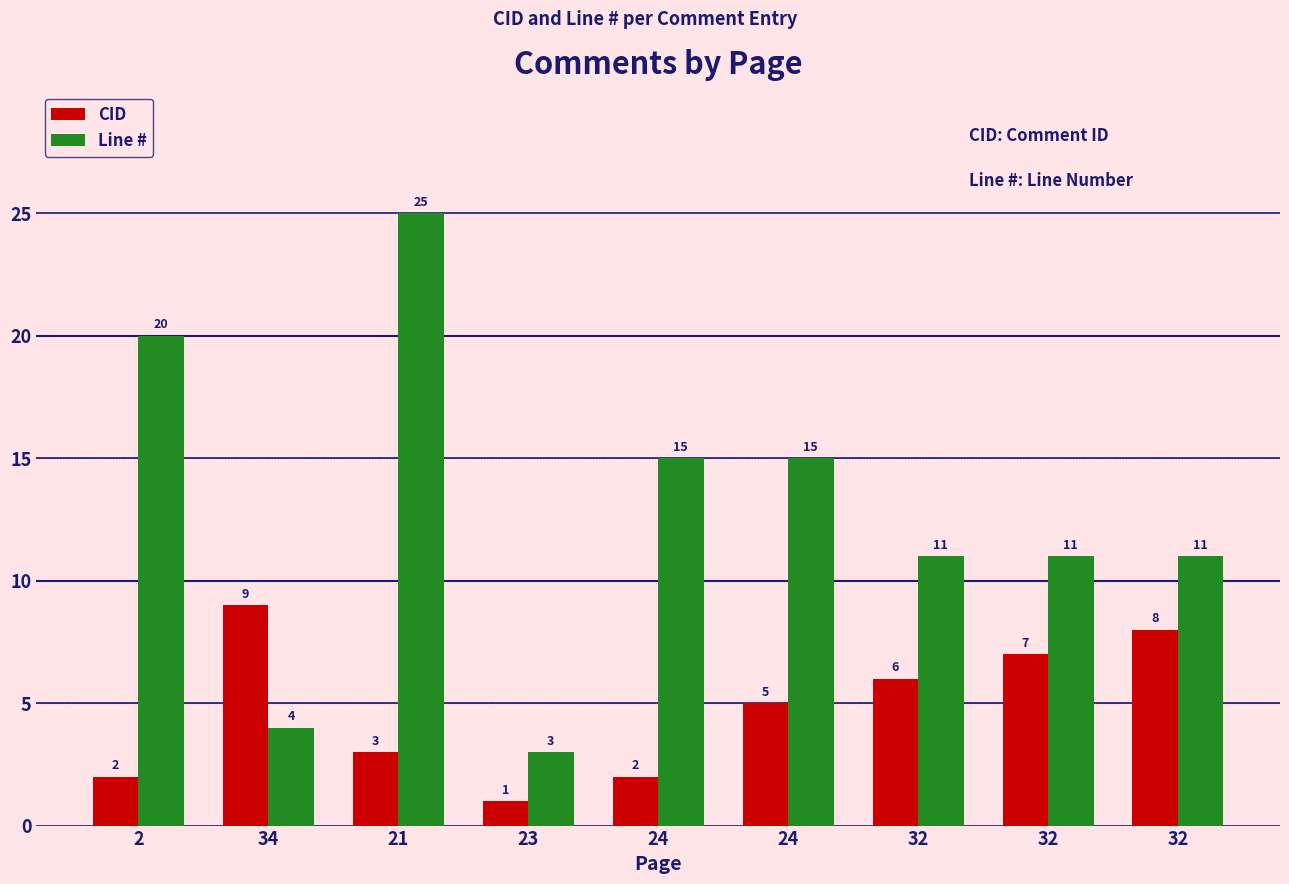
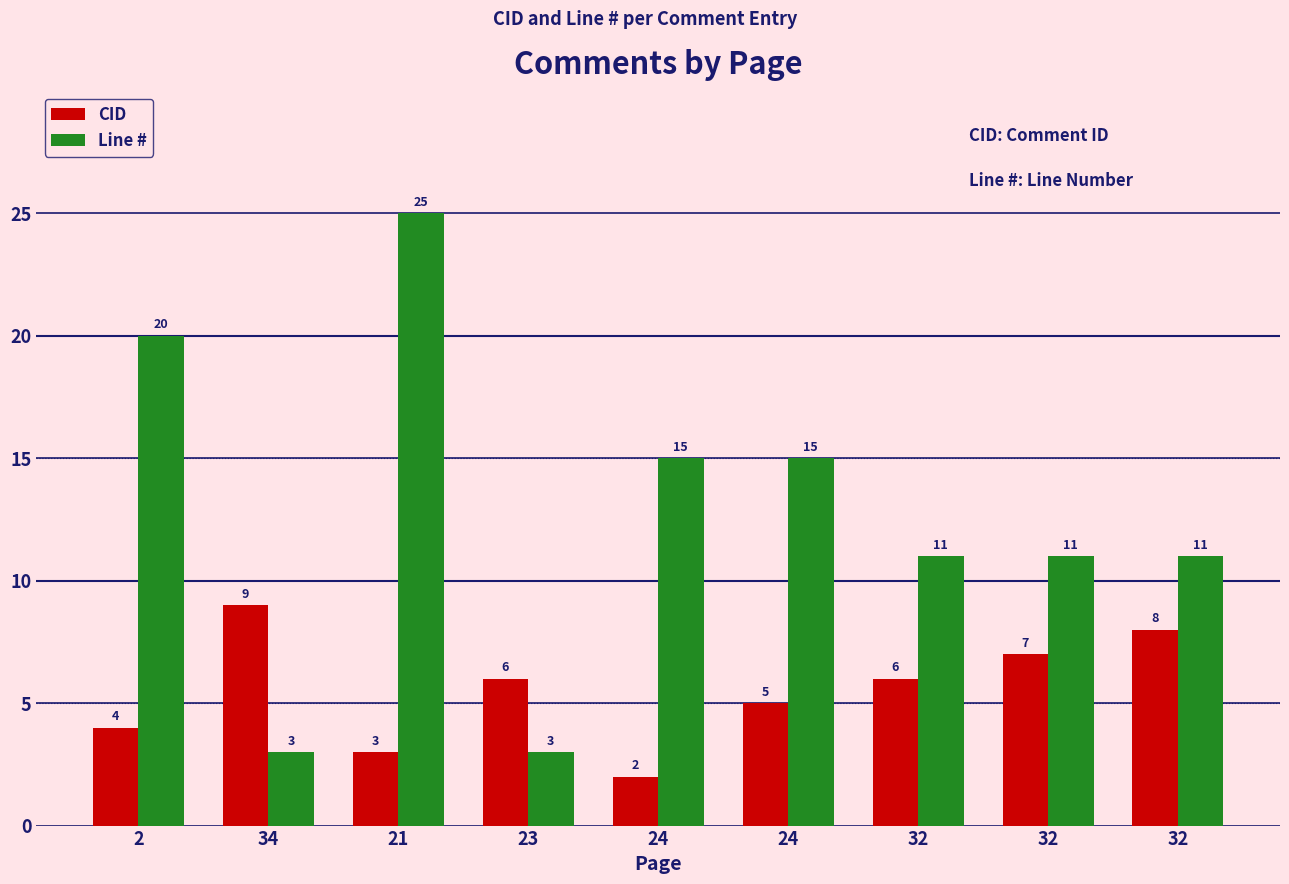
  {
    "CID": {
-     "2": 2,
+     "2": 4,
      "34": 9,
      "21": 3,
-     "23": 1
+     "23": 6
    },
    "Line #": {
      "2": 20,
-     "34": 4,
+     "34": 3,
      "21": 25,
      "23": 3
    }
  }
